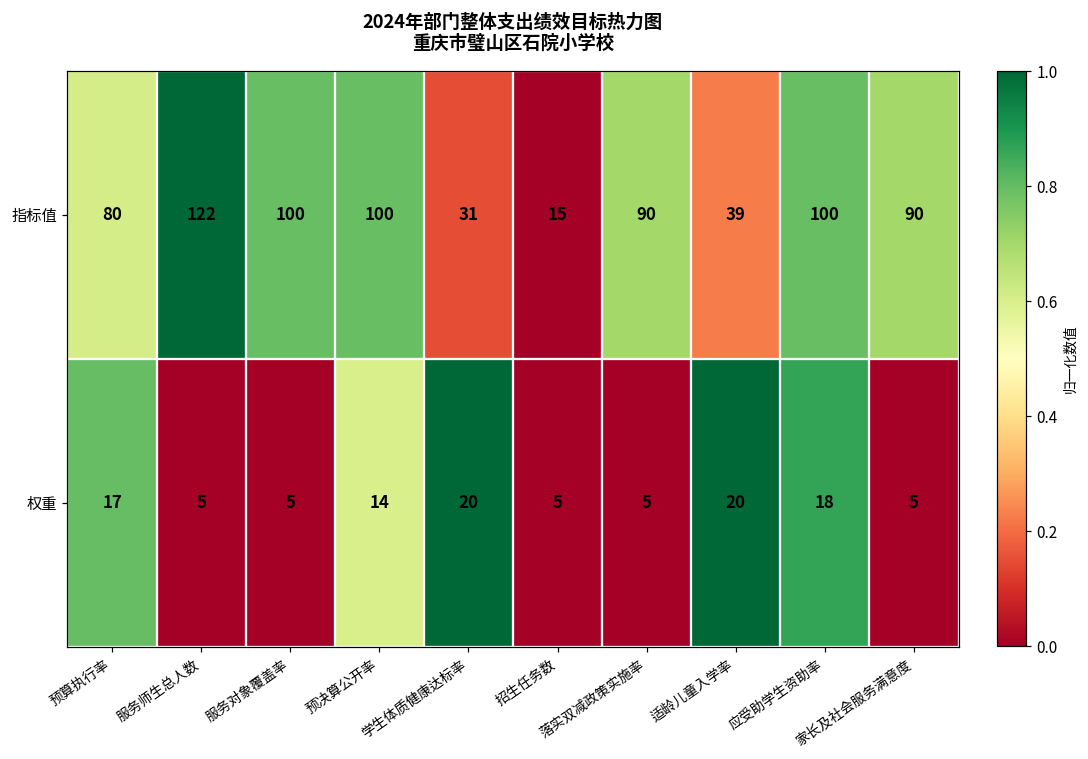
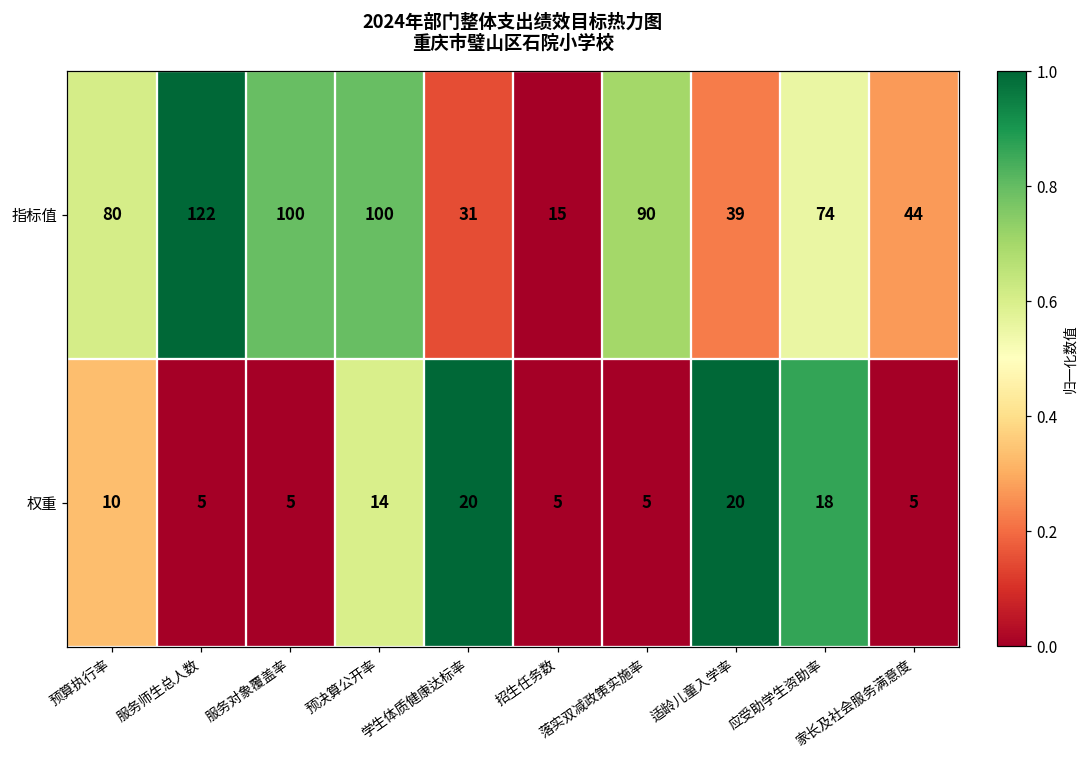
  {
    "指标值": {
      "预算执行率": 80,
      "服务师生总人数": 122,
      "服务对象覆盖率": 100,
      "预决算公开率": 100,
      "学生体质健康达标率": 31,
      "招生任务数": 15,
      "落实双减政策实施率": 90,
      "适龄儿童入学率": 39,
-     "应受助学生资助率": 100,
-     "家长及社会服务满意度": 90
+     "应受助学生资助率": 74,
+     "家长及社会服务满意度": 44
    },
    "权重": {
-     "预算执行率": 17,
+     "预算执行率": 10,
      "服务师生总人数": 5,
      "服务对象覆盖率": 5,
      "预决算公开率": 14,
      "学生体质健康达标率": 20,
      "招生任务数": 5,
      "落实双减政策实施率": 5,
      "适龄儿童入学率": 20,
      "应受助学生资助率": 18,
      "家长及社会服务满意度": 5
    }
  }
